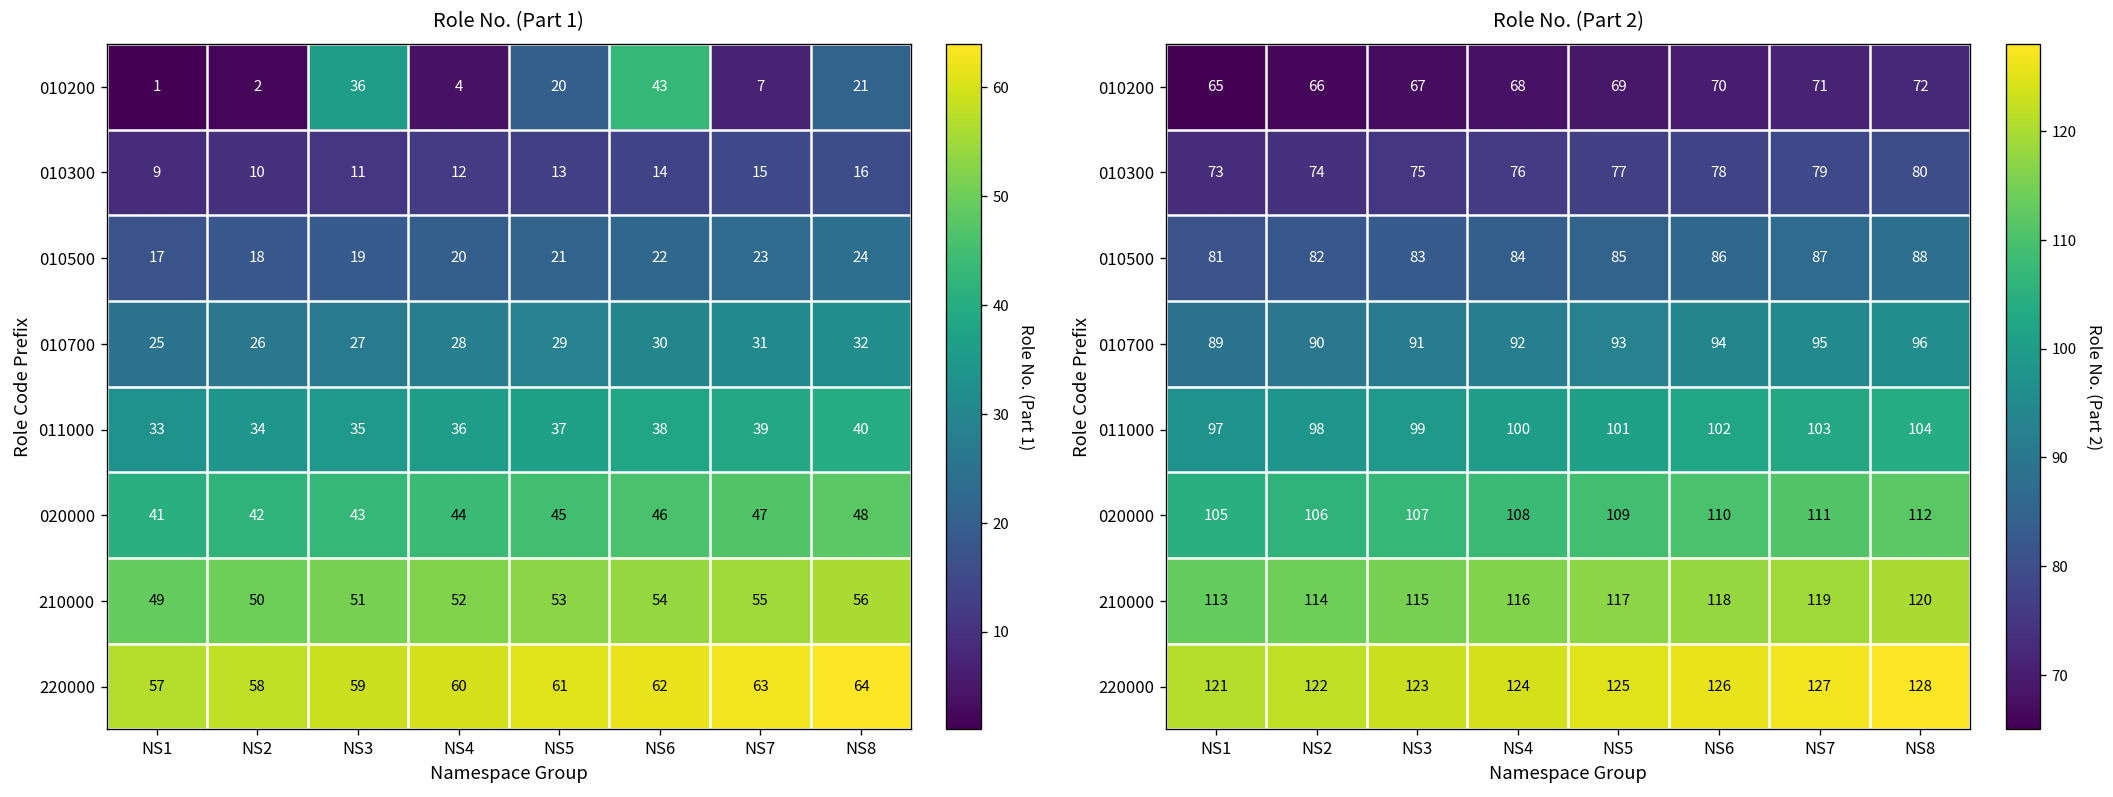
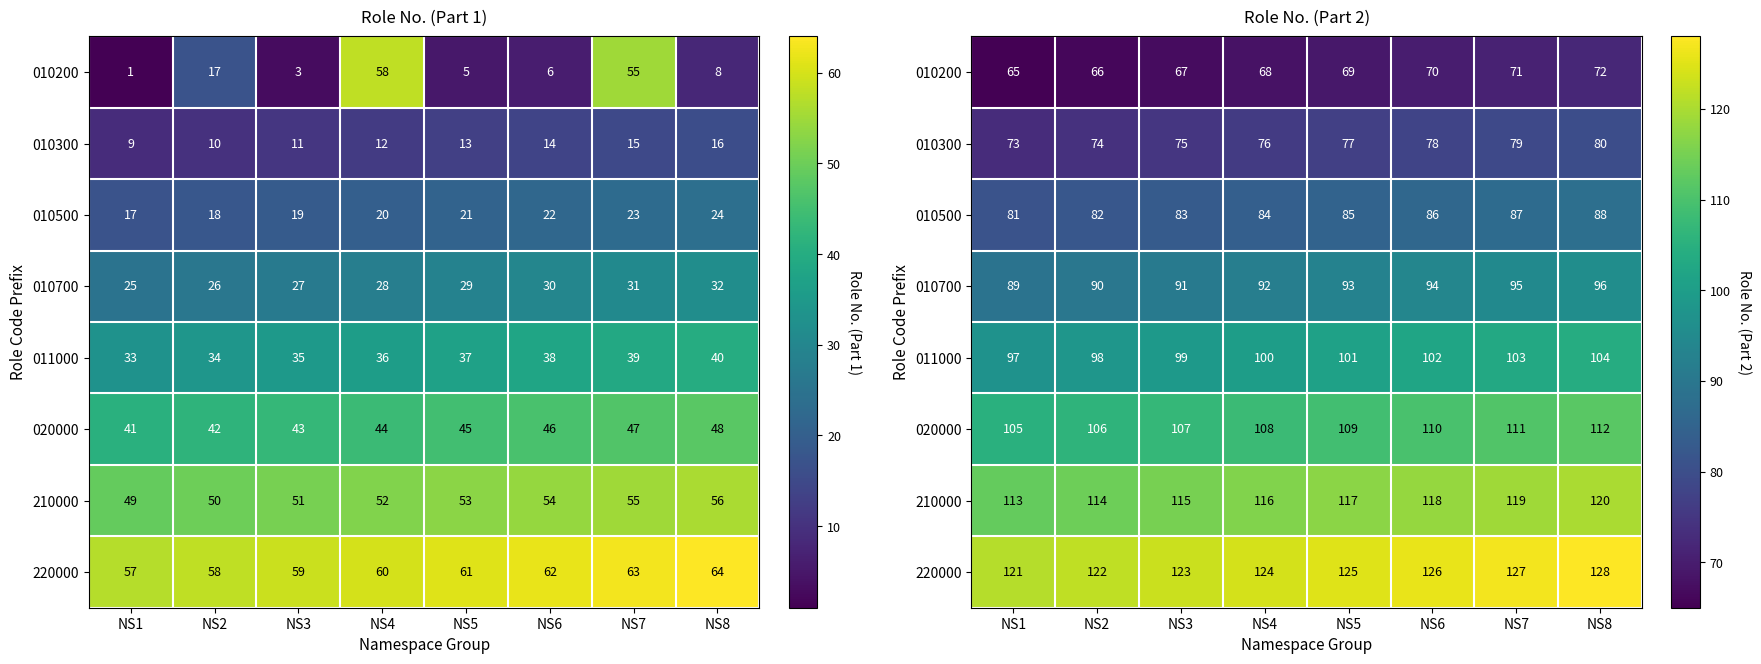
  {
    "Role No. (Part 1)": {
      "010200": {
        "NS1": 1,
-       "NS2": 2,
-       "NS3": 36,
-       "NS4": 4,
-       "NS5": 20,
-       "NS6": 43,
-       "NS7": 7,
-       "NS8": 21
+       "NS2": 17,
+       "NS3": 3,
+       "NS4": 58,
+       "NS5": 5,
+       "NS6": 6,
+       "NS7": 55,
+       "NS8": 8
      },
      "010300": {
        "NS1": 9,
        "NS2": 10,
        "NS3": 11,
        "NS4": 12,
        "NS5": 13,
        "NS6": 14,
        "NS7": 15,
        "NS8": 16
      },
      "010500": {
        "NS1": 17,
        "NS2": 18,
        "NS3": 19,
        "NS4": 20,
        "NS5": 21,
        "NS6": 22,
        "NS7": 23,
        "NS8": 24
      },
      "010700": {
        "NS1": 25,
        "NS2": 26,
        "NS3": 27,
        "NS4": 28,
        "NS5": 29,
        "NS6": 30,
        "NS7": 31,
        "NS8": 32
      },
      "011000": {
        "NS1": 33,
        "NS2": 34,
        "NS3": 35,
        "NS4": 36,
        "NS5": 37,
        "NS6": 38,
        "NS7": 39,
        "NS8": 40
      },
      "020000": {
        "NS1": 41,
        "NS2": 42,
        "NS3": 43,
        "NS4": 44,
        "NS5": 45,
        "NS6": 46,
        "NS7": 47,
        "NS8": 48
      },
      "210000": {
        "NS1": 49,
        "NS2": 50,
        "NS3": 51,
        "NS4": 52,
        "NS5": 53,
        "NS6": 54,
        "NS7": 55,
        "NS8": 56
      },
      "220000": {
        "NS1": 57,
        "NS2": 58,
        "NS3": 59,
        "NS4": 60,
        "NS5": 61,
        "NS6": 62,
        "NS7": 63,
        "NS8": 64
      }
    },
    "Role No. (Part 2)": {
      "010200": {
        "NS1": 65,
        "NS2": 66,
        "NS3": 67,
        "NS4": 68,
        "NS5": 69,
        "NS6": 70,
        "NS7": 71,
        "NS8": 72
      },
      "010300": {
        "NS1": 73,
        "NS2": 74,
        "NS3": 75,
        "NS4": 76,
        "NS5": 77,
        "NS6": 78,
        "NS7": 79,
        "NS8": 80
      },
      "010500": {
        "NS1": 81,
        "NS2": 82,
        "NS3": 83,
        "NS4": 84,
        "NS5": 85,
        "NS6": 86,
        "NS7": 87,
        "NS8": 88
      },
      "010700": {
        "NS1": 89,
        "NS2": 90,
        "NS3": 91,
        "NS4": 92,
        "NS5": 93,
        "NS6": 94,
        "NS7": 95,
        "NS8": 96
      },
      "011000": {
        "NS1": 97,
        "NS2": 98,
        "NS3": 99,
        "NS4": 100,
        "NS5": 101,
        "NS6": 102,
        "NS7": 103,
        "NS8": 104
      },
      "020000": {
        "NS1": 105,
        "NS2": 106,
        "NS3": 107,
        "NS4": 108,
        "NS5": 109,
        "NS6": 110,
        "NS7": 111,
        "NS8": 112
      },
      "210000": {
        "NS1": 113,
        "NS2": 114,
        "NS3": 115,
        "NS4": 116,
        "NS5": 117,
        "NS6": 118,
        "NS7": 119,
        "NS8": 120
      },
      "220000": {
        "NS1": 121,
        "NS2": 122,
        "NS3": 123,
        "NS4": 124,
        "NS5": 125,
        "NS6": 126,
        "NS7": 127,
        "NS8": 128
      }
    }
  }
